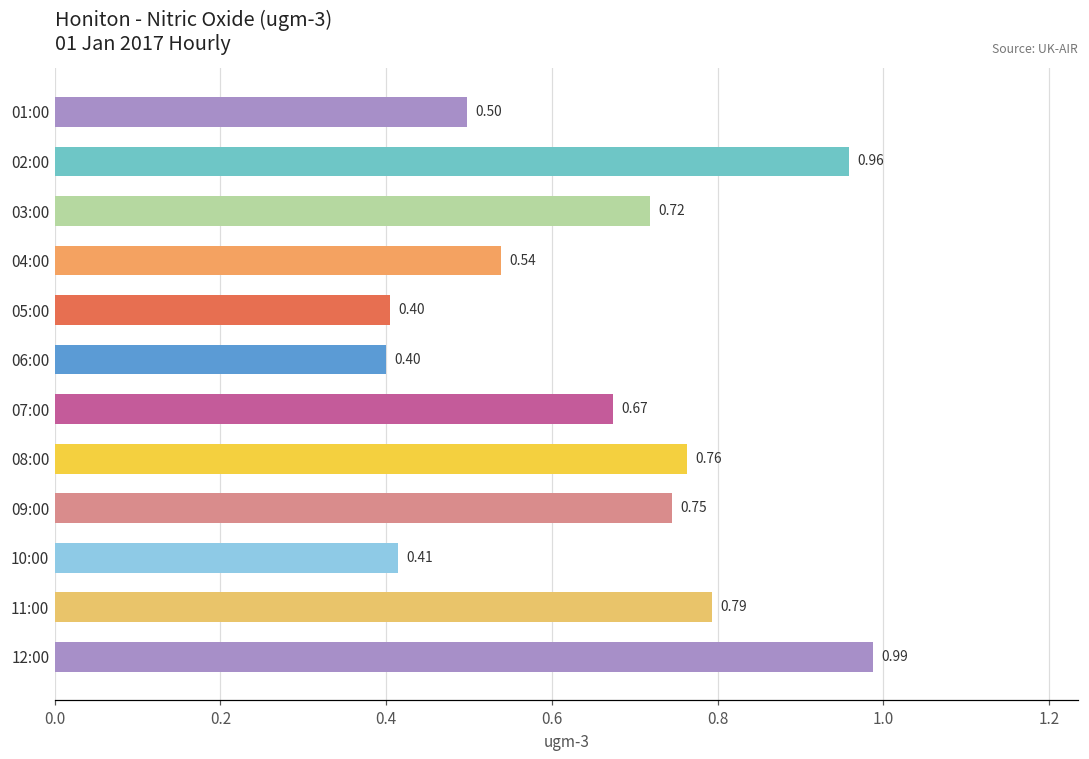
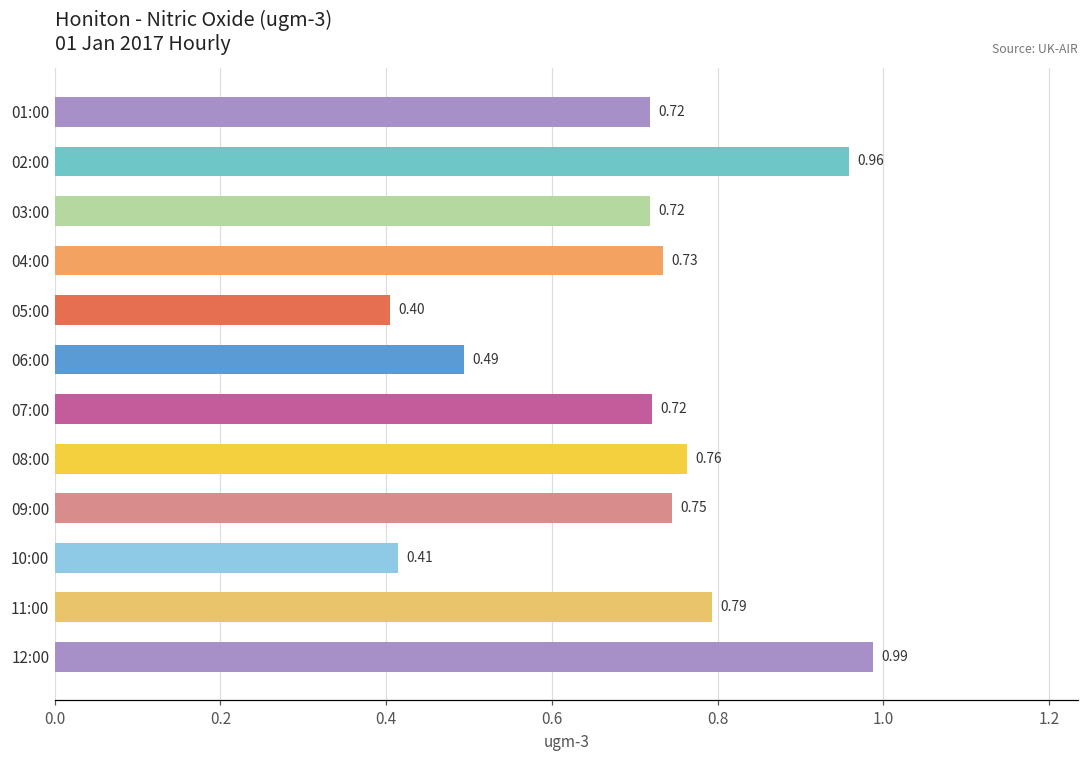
  {
-   "01:00": 0.50,
+   "01:00": 0.72,
    "02:00": 0.96,
    "03:00": 0.72,
-   "04:00": 0.54,
+   "04:00": 0.73,
    "05:00": 0.40,
-   "06:00": 0.40,
-   "07:00": 0.67,
+   "06:00": 0.49,
+   "07:00": 0.72,
    "08:00": 0.76,
    "09:00": 0.75,
    "10:00": 0.41,
    "11:00": 0.79,
    "12:00": 0.99
  }
